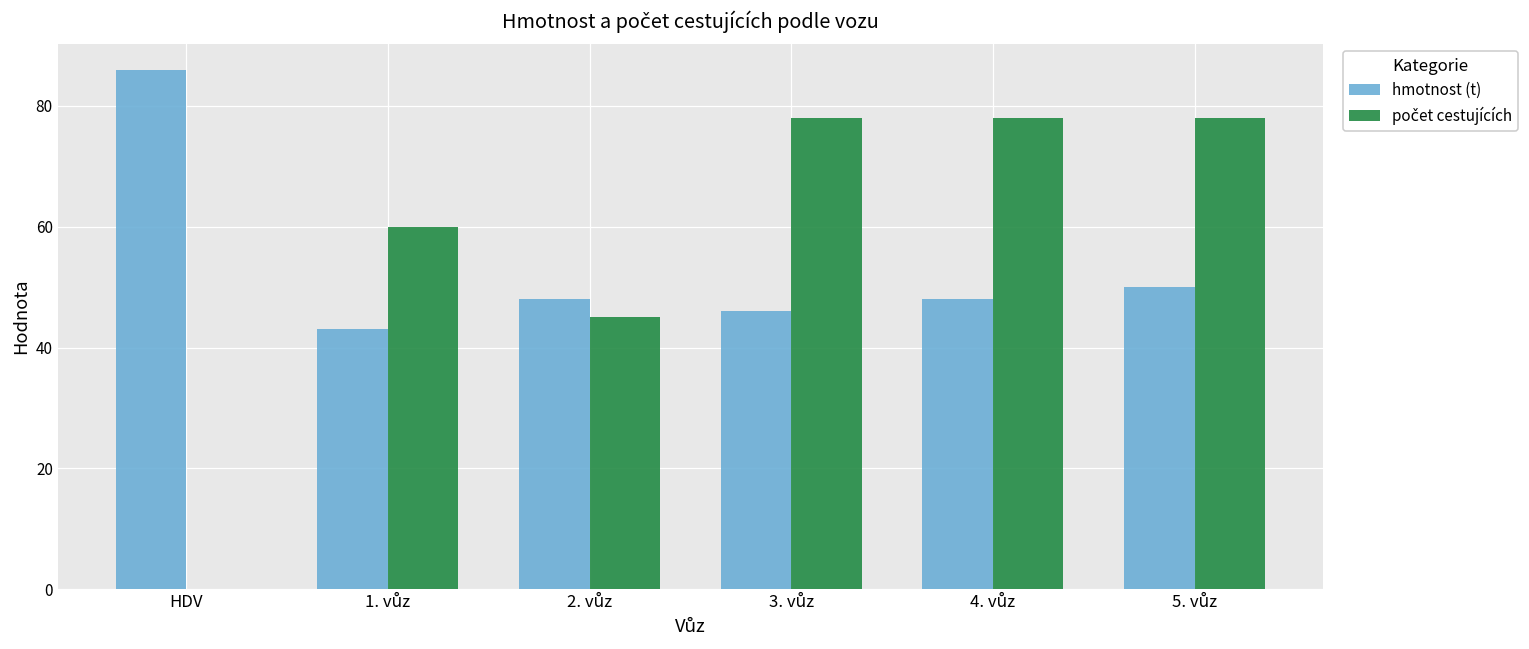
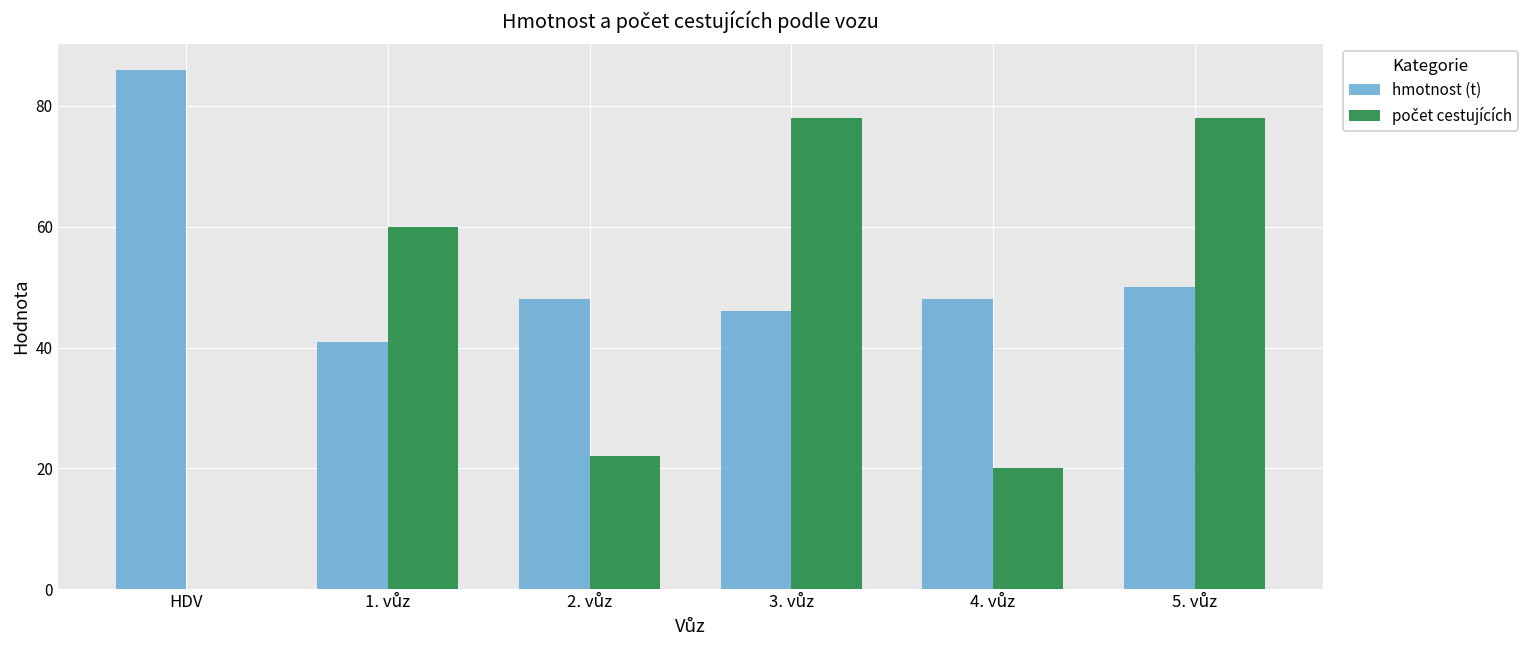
  {
    "hmotnost (t)": {
      "HDV": 86,
-     "1. vůz": 43,
+     "1. vůz": 41,
      "2. vůz": 48,
      "3. vůz": 46,
      "4. vůz": 48,
      "5. vůz": 50
    },
    "počet cestujících": {
      "HDV": 0,
      "1. vůz": 60,
-     "2. vůz": 45,
+     "2. vůz": 22,
      "3. vůz": 78,
-     "4. vůz": 78,
+     "4. vůz": 20,
      "5. vůz": 78
    }
  }
